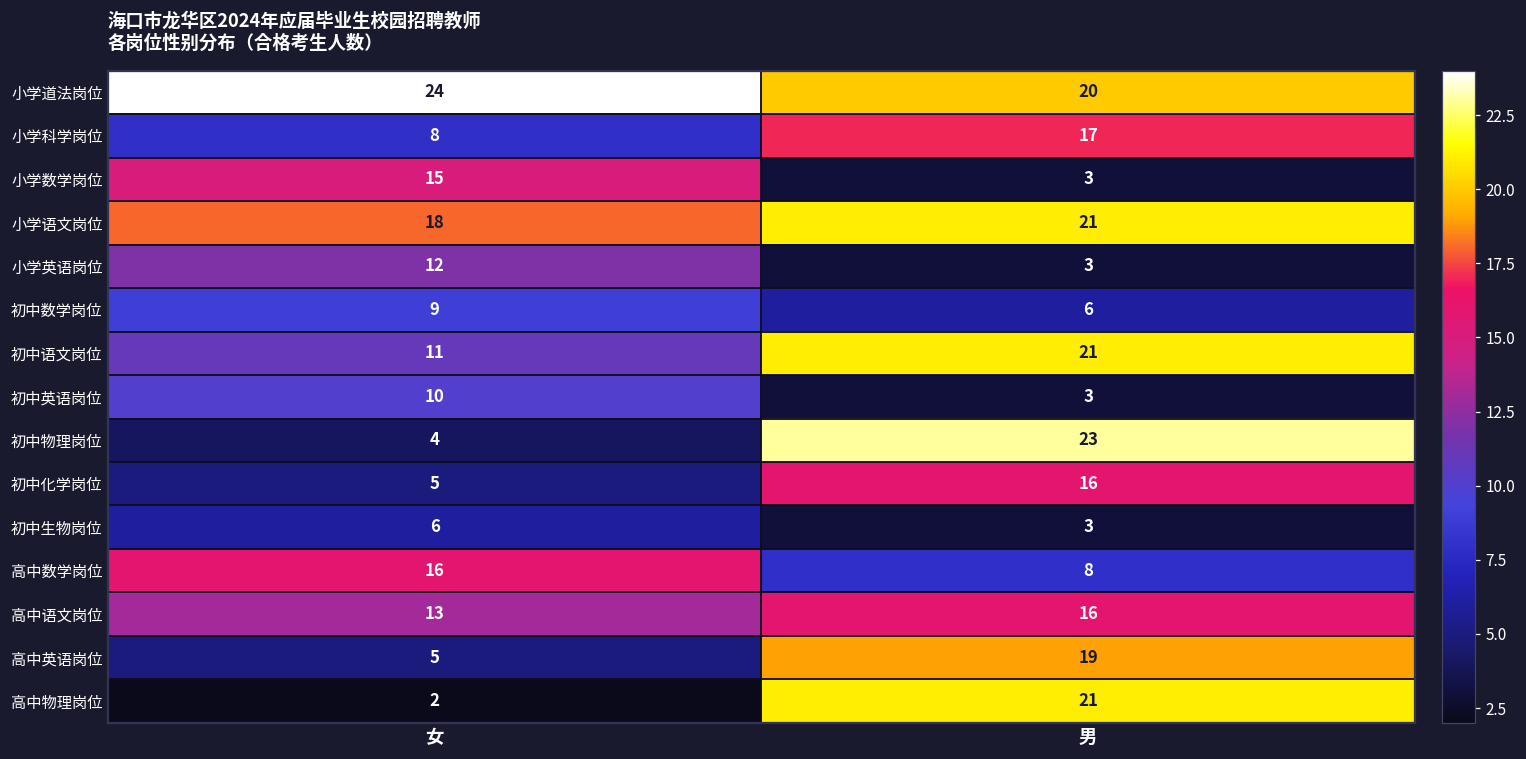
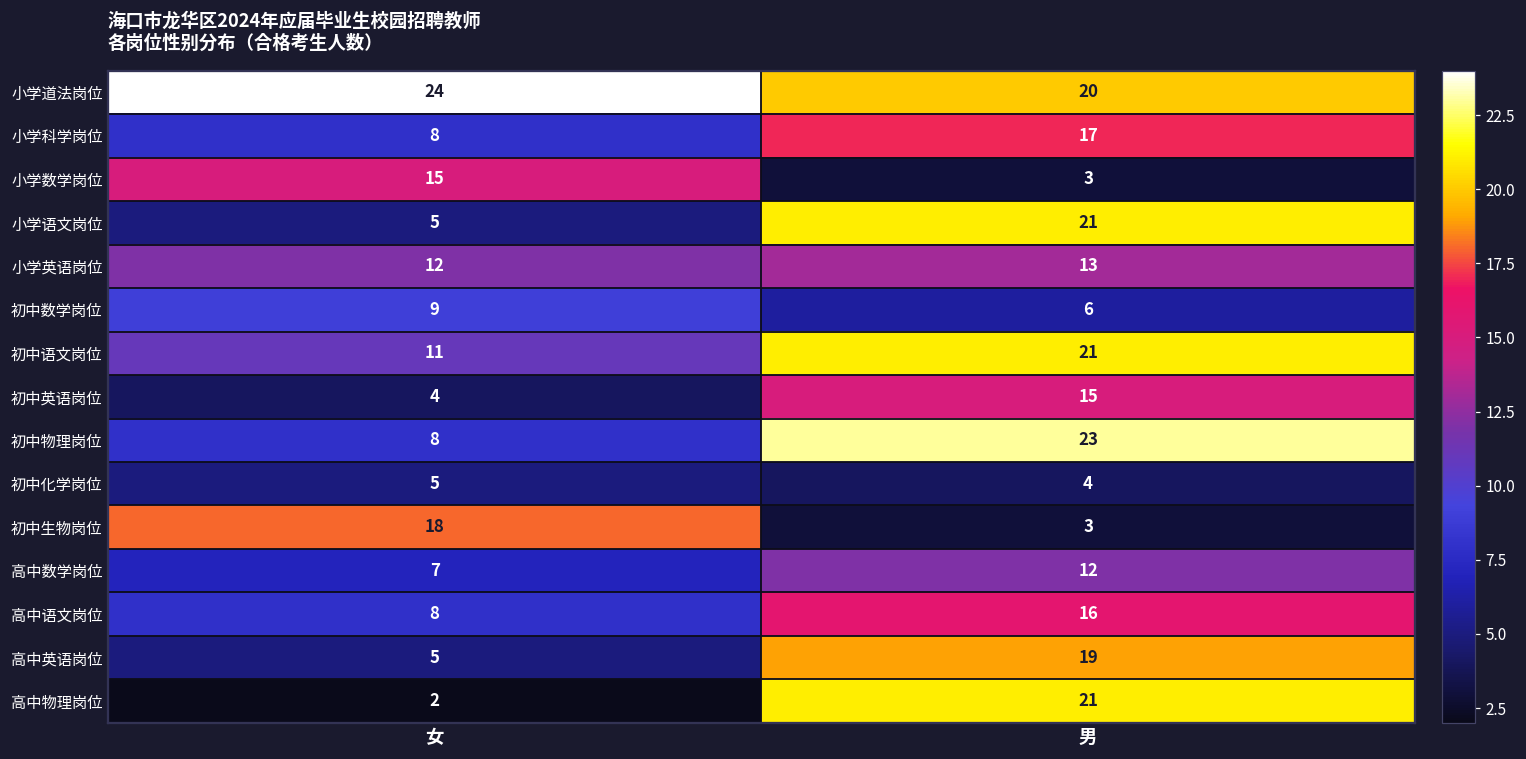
  {
    "小学道法岗位": {
      "女": 24,
      "男": 20
    },
    "小学科学岗位": {
      "女": 8,
      "男": 17
    },
    "小学数学岗位": {
      "女": 15,
      "男": 3
    },
    "小学语文岗位": {
-     "女": 18,
+     "女": 5,
      "男": 21
    },
    "小学英语岗位": {
      "女": 12,
-     "男": 3
+     "男": 13
    },
    "初中数学岗位": {
      "女": 9,
      "男": 6
    },
    "初中语文岗位": {
      "女": 11,
      "男": 21
    },
    "初中英语岗位": {
-     "女": 10,
-     "男": 3
+     "女": 4,
+     "男": 15
    },
    "初中物理岗位": {
-     "女": 4,
+     "女": 8,
      "男": 23
    },
    "初中化学岗位": {
      "女": 5,
-     "男": 16
+     "男": 4
    },
    "初中生物岗位": {
-     "女": 6,
+     "女": 18,
      "男": 3
    },
    "高中数学岗位": {
-     "女": 16,
-     "男": 8
+     "女": 7,
+     "男": 12
    },
    "高中语文岗位": {
-     "女": 13,
+     "女": 8,
      "男": 16
    },
    "高中英语岗位": {
      "女": 5,
      "男": 19
    },
    "高中物理岗位": {
      "女": 2,
      "男": 21
    }
  }
